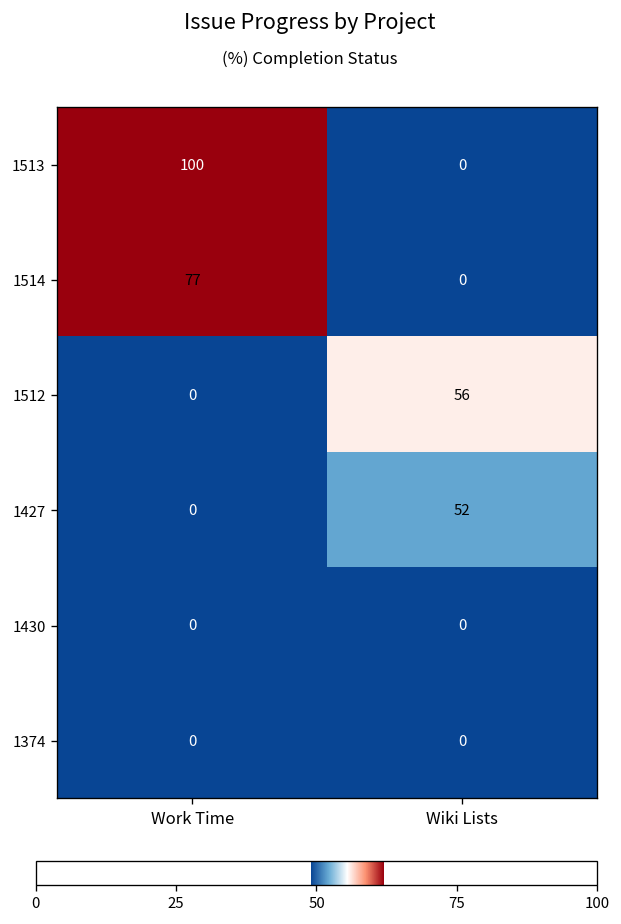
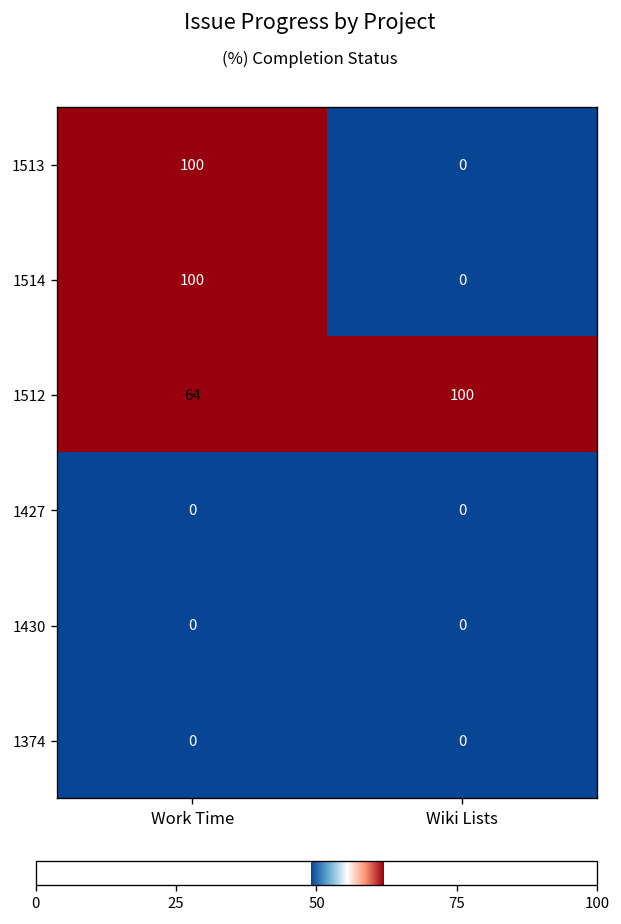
  {
    "1513": {
      "Work Time": 100,
      "Wiki Lists": 0
    },
    "1514": {
-     "Work Time": 77,
+     "Work Time": 100,
      "Wiki Lists": 0
    },
    "1512": {
-     "Work Time": 0,
-     "Wiki Lists": 56
+     "Work Time": 64,
+     "Wiki Lists": 100
    },
    "1427": {
      "Work Time": 0,
-     "Wiki Lists": 52
+     "Wiki Lists": 0
    },
    "1430": {
      "Work Time": 0,
      "Wiki Lists": 0
    },
    "1374": {
      "Work Time": 0,
      "Wiki Lists": 0
    }
  }
